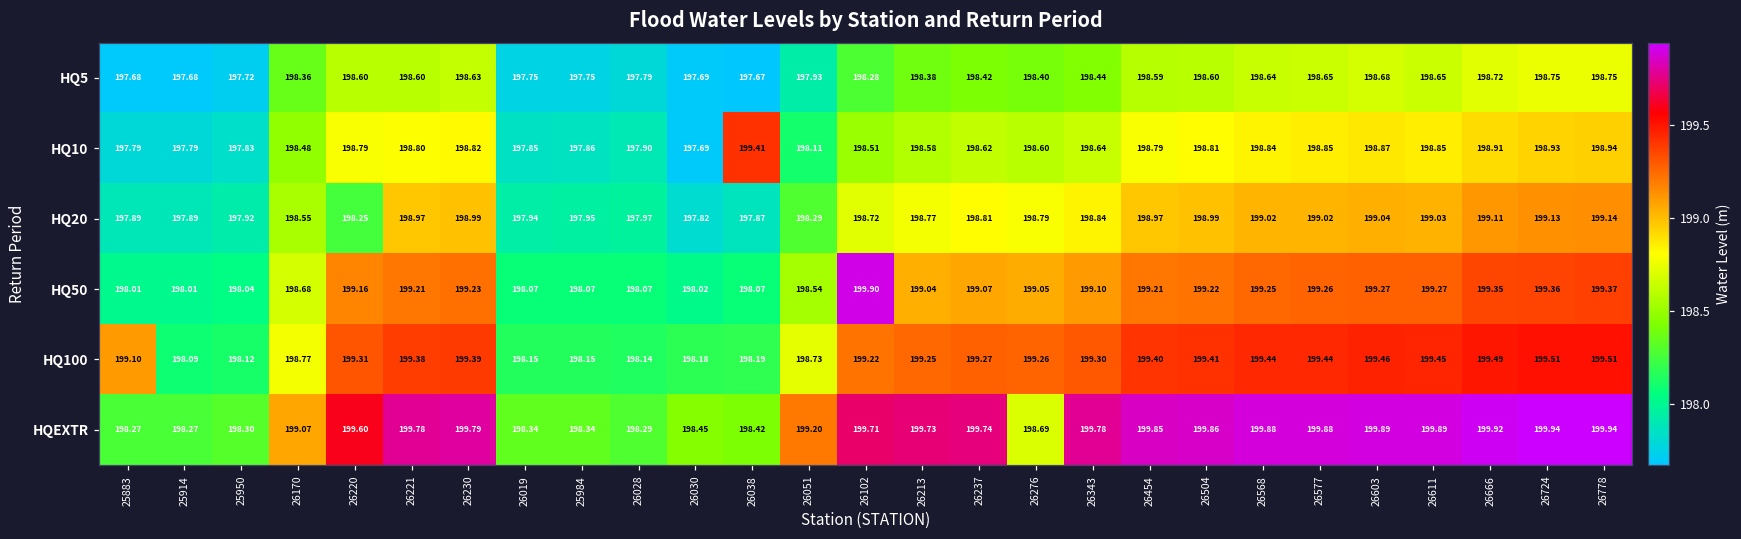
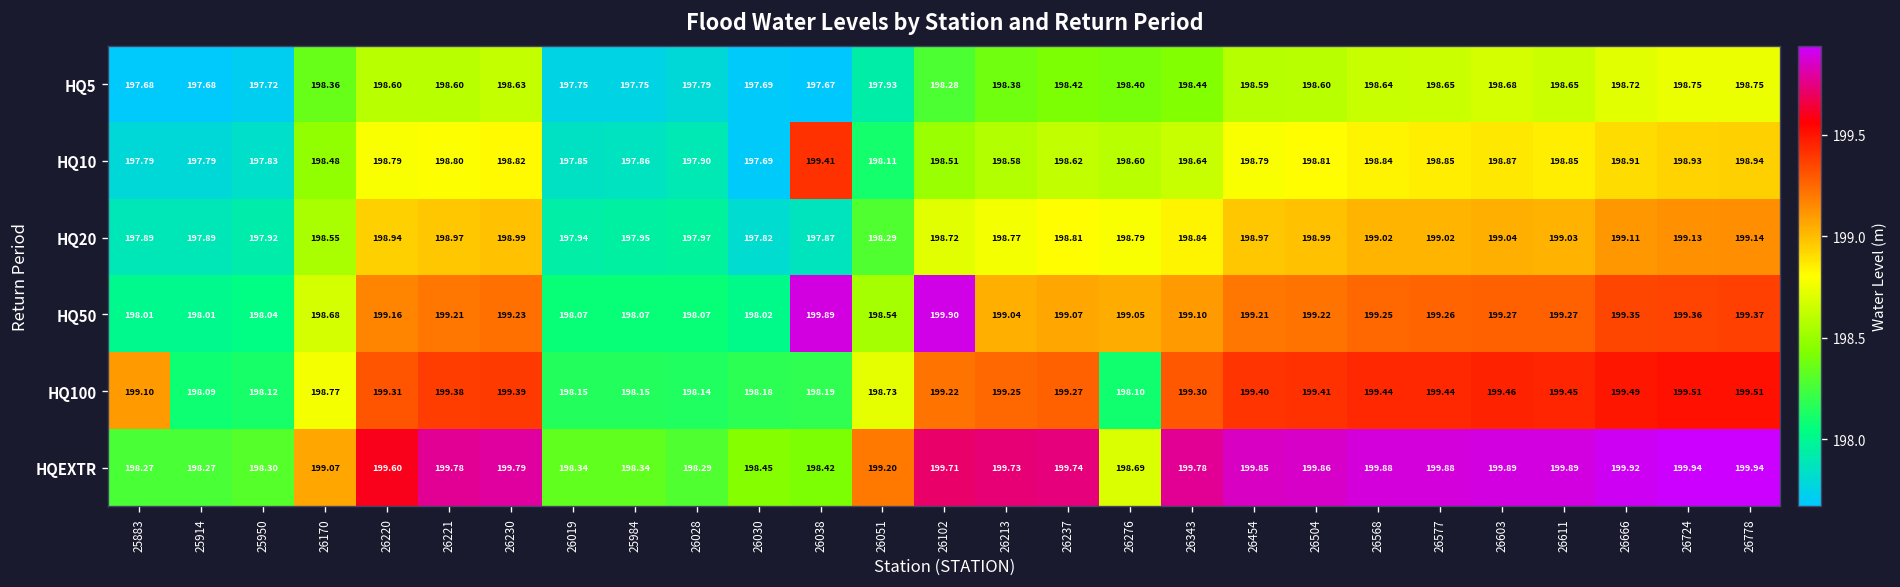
  {
    "HQ5": {
      "25883": 197.68,
      "25914": 197.68,
      "25950": 197.72,
      "26170": 198.36,
      "26220": 198.60,
      "26221": 198.60,
      "26230": 198.63,
      "26019": 197.75,
      "25984": 197.75,
      "26028": 197.79,
      "26030": 197.69,
      "26038": 197.67,
      "26051": 197.93,
      "26102": 198.28,
      "26213": 198.38,
      "26237": 198.42,
      "26276": 198.40,
      "26343": 198.44,
      "26454": 198.59,
      "26504": 198.60,
      "26568": 198.64,
      "26577": 198.65,
      "26603": 198.68,
      "26611": 198.65,
      "26666": 198.72,
      "26724": 198.75,
      "26778": 198.75
    },
    "HQ10": {
      "25883": 197.79,
      "25914": 197.79,
      "25950": 197.83,
      "26170": 198.48,
      "26220": 198.79,
      "26221": 198.80,
      "26230": 198.82,
      "26019": 197.85,
      "25984": 197.86,
      "26028": 197.90,
      "26030": 197.69,
      "26038": 199.41,
      "26051": 198.11,
      "26102": 198.51,
      "26213": 198.58,
      "26237": 198.62,
      "26276": 198.60,
      "26343": 198.64,
      "26454": 198.79,
      "26504": 198.81,
      "26568": 198.84,
      "26577": 198.85,
      "26603": 198.87,
      "26611": 198.85,
      "26666": 198.91,
      "26724": 198.93,
      "26778": 198.94
    },
    "HQ20": {
      "25883": 197.89,
      "25914": 197.89,
      "25950": 197.92,
      "26170": 198.55,
-     "26220": 198.25,
+     "26220": 198.94,
      "26221": 198.97,
      "26230": 198.99,
      "26019": 197.94,
      "25984": 197.95,
      "26028": 197.97,
      "26030": 197.82,
      "26038": 197.87,
      "26051": 198.29,
      "26102": 198.72,
      "26213": 198.77,
      "26237": 198.81,
      "26276": 198.79,
      "26343": 198.84,
      "26454": 198.97,
      "26504": 198.99,
      "26568": 199.02,
      "26577": 199.02,
      "26603": 199.04,
      "26611": 199.03,
      "26666": 199.11,
      "26724": 199.13,
      "26778": 199.14
    },
    "HQ50": {
      "25883": 198.01,
      "25914": 198.01,
      "25950": 198.04,
      "26170": 198.68,
      "26220": 199.16,
      "26221": 199.21,
      "26230": 199.23,
      "26019": 198.07,
      "25984": 198.07,
      "26028": 198.07,
      "26030": 198.02,
-     "26038": 198.07,
+     "26038": 199.89,
      "26051": 198.54,
      "26102": 199.90,
      "26213": 199.04,
      "26237": 199.07,
      "26276": 199.05,
      "26343": 199.10,
      "26454": 199.21,
      "26504": 199.22,
      "26568": 199.25,
      "26577": 199.26,
      "26603": 199.27,
      "26611": 199.27,
      "26666": 199.35,
      "26724": 199.36,
      "26778": 199.37
    },
    "HQ100": {
      "25883": 199.10,
      "25914": 198.09,
      "25950": 198.12,
      "26170": 198.77,
      "26220": 199.31,
      "26221": 199.38,
      "26230": 199.39,
      "26019": 198.15,
      "25984": 198.15,
      "26028": 198.14,
      "26030": 198.18,
      "26038": 198.19,
      "26051": 198.73,
      "26102": 199.22,
      "26213": 199.25,
      "26237": 199.27,
-     "26276": 199.26,
+     "26276": 198.10,
      "26343": 199.30,
      "26454": 199.40,
      "26504": 199.41,
      "26568": 199.44,
      "26577": 199.44,
      "26603": 199.46,
      "26611": 199.45,
      "26666": 199.49,
      "26724": 199.51,
      "26778": 199.51
    },
    "HQEXTR": {
      "25883": 198.27,
      "25914": 198.27,
      "25950": 198.30,
      "26170": 199.07,
      "26220": 199.60,
      "26221": 199.78,
      "26230": 199.79,
      "26019": 198.34,
      "25984": 198.34,
      "26028": 198.29,
      "26030": 198.45,
      "26038": 198.42,
      "26051": 199.20,
      "26102": 199.71,
      "26213": 199.73,
      "26237": 199.74,
      "26276": 198.69,
      "26343": 199.78,
      "26454": 199.85,
      "26504": 199.86,
      "26568": 199.88,
      "26577": 199.88,
      "26603": 199.89,
      "26611": 199.89,
      "26666": 199.92,
      "26724": 199.94,
      "26778": 199.94
    }
  }
